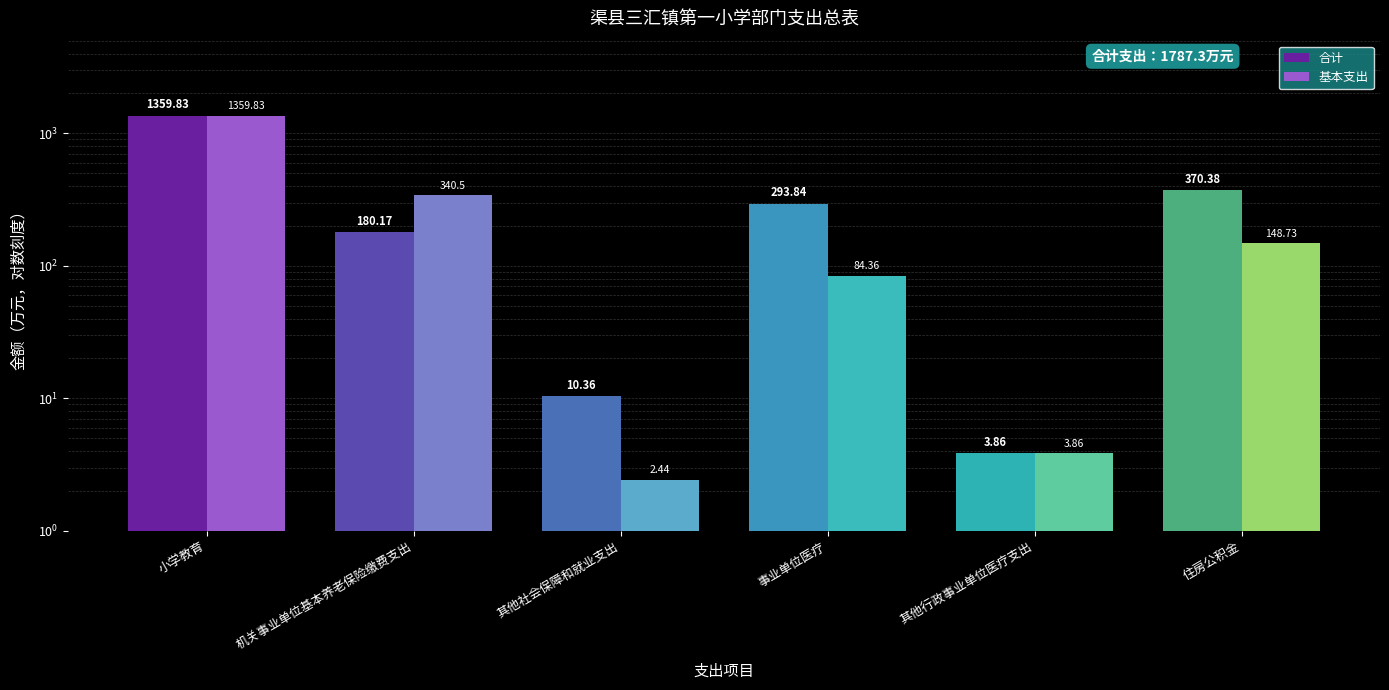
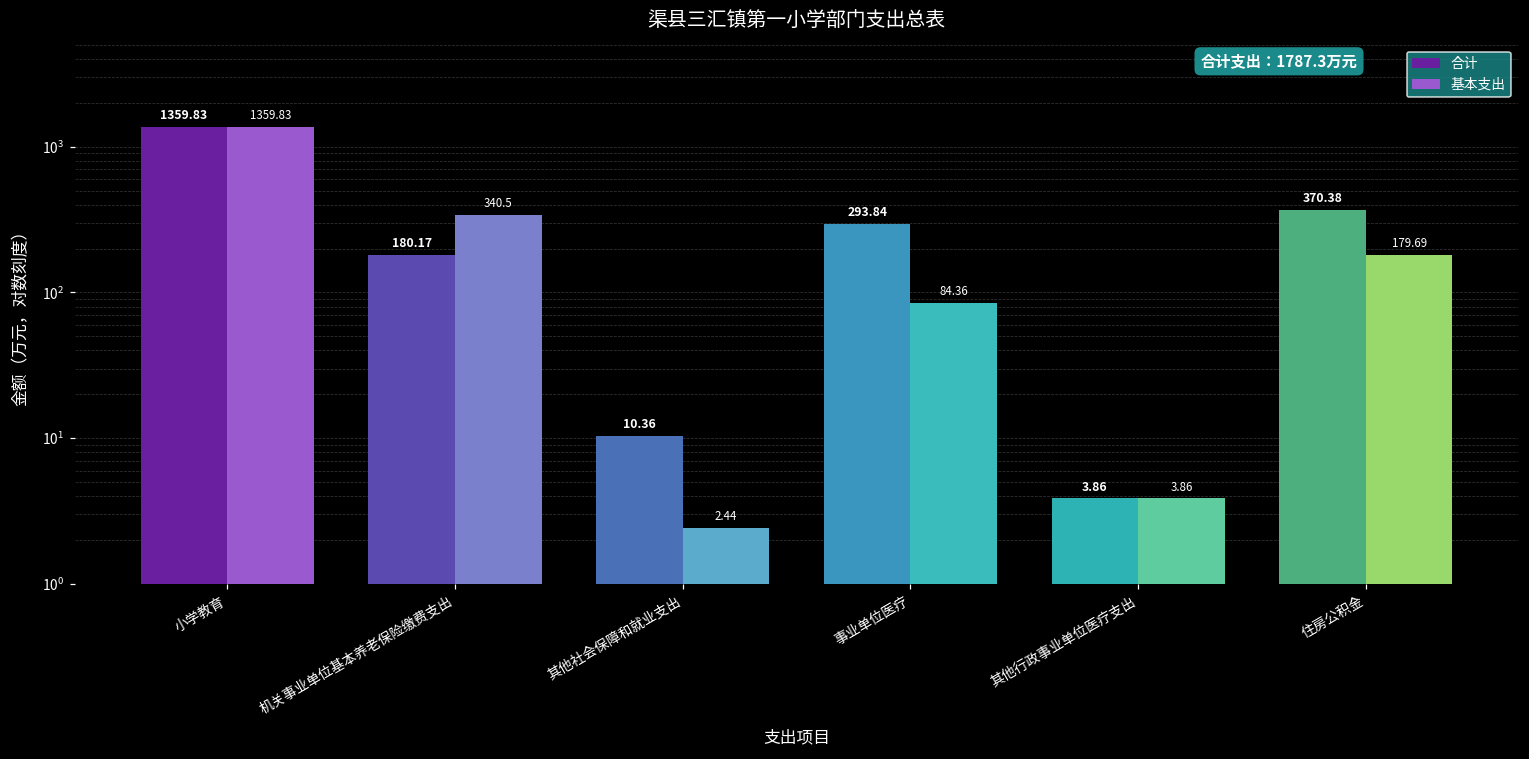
  {
    "合计": {
      "小学教育": 1359.83,
      "机关事业单位基本养老保险缴费支出": 180.17,
      "其他社会保障和就业支出": 10.36,
      "事业单位医疗": 293.84,
      "其他行政事业单位医疗支出": 3.86,
      "住房公积金": 370.38
    },
    "基本支出": {
      "小学教育": 1359.83,
      "机关事业单位基本养老保险缴费支出": 340.5,
      "其他社会保障和就业支出": 2.44,
      "事业单位医疗": 84.36,
      "其他行政事业单位医疗支出": 3.86,
-     "住房公积金": 148.73
+     "住房公积金": 179.69
    }
  }
